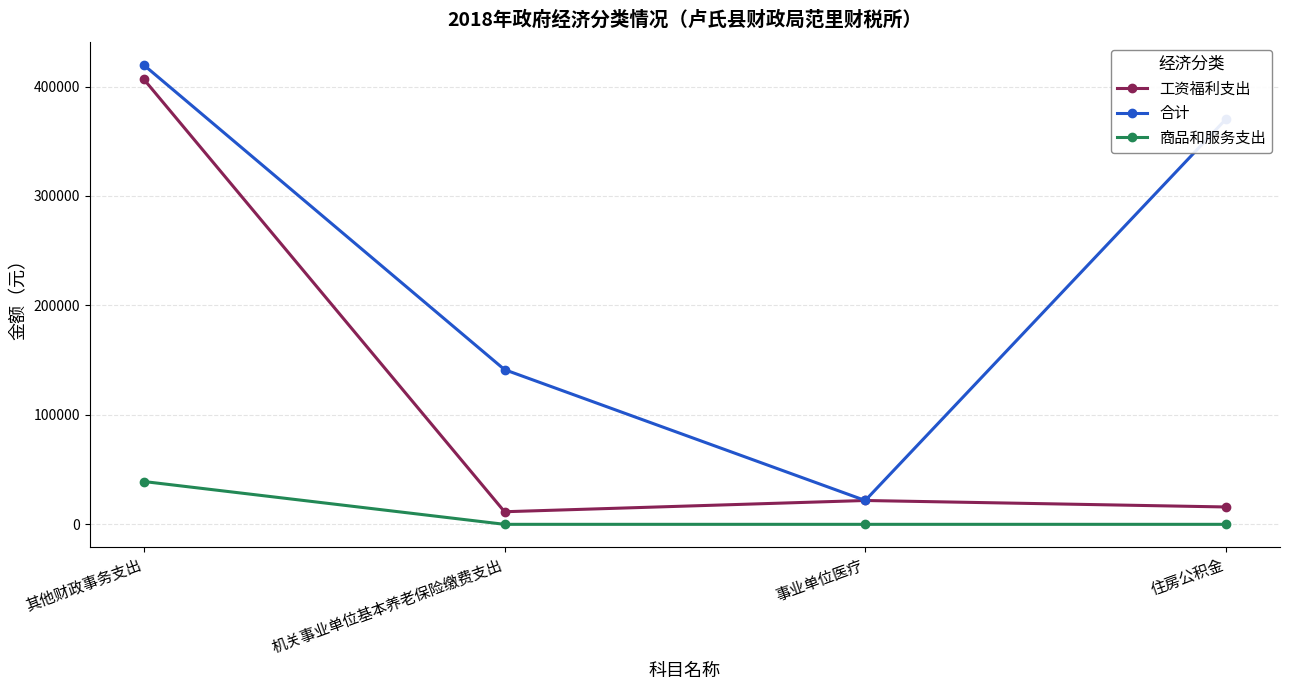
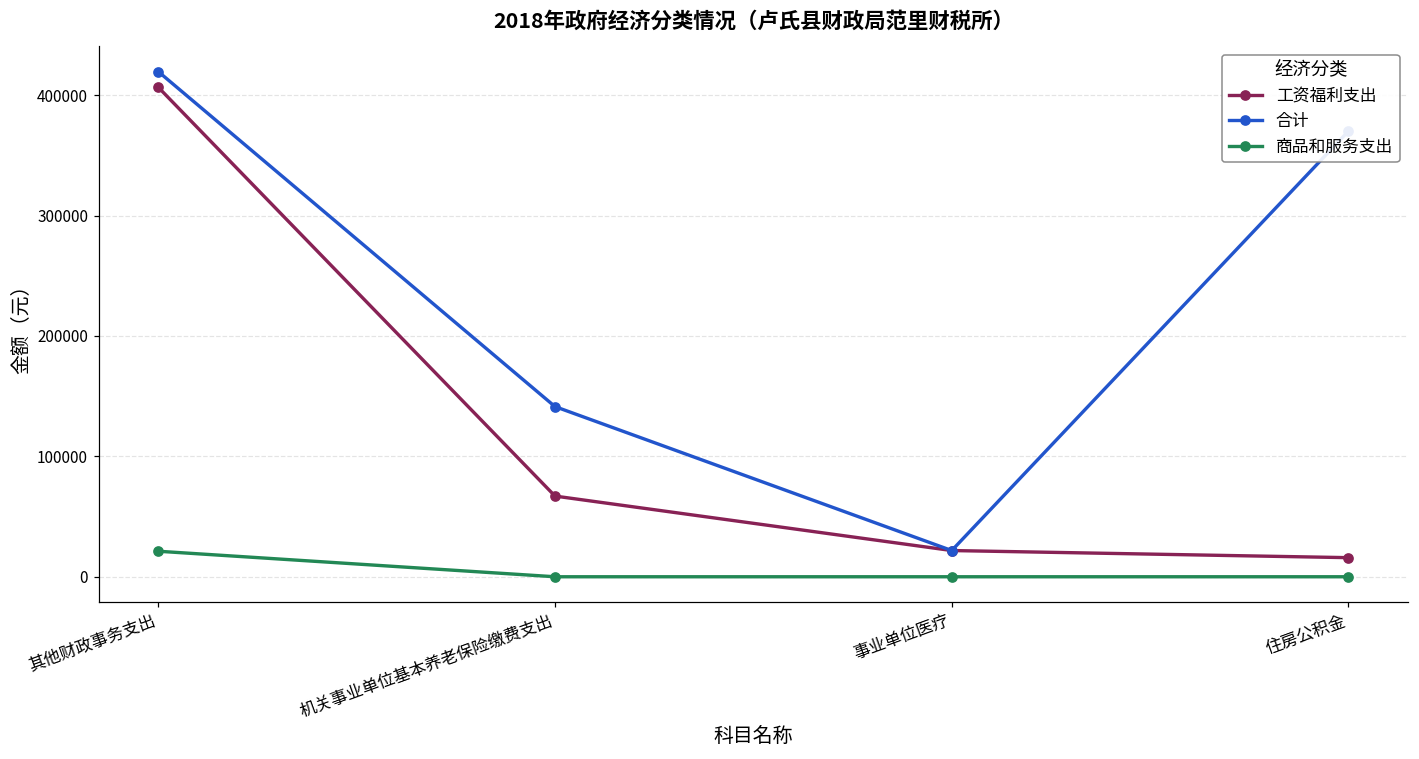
  {
    "工资福利支出": {
      "其他财政事务支出": 407000,
-     "机关事业单位基本养老保险缴费支出": 12000,
+     "机关事业单位基本养老保险缴费支出": 67000,
      "住房公积金": 16000
    },
    "合计": {
      "其他财政事务支出": 420000,
      "机关事业单位基本养老保险缴费支出": 141000
    },
    "商品和服务支出": {
-     "其他财政事务支出": 39000,
+     "其他财政事务支出": 21000,
      "机关事业单位基本养老保险缴费支出": 0,
      "事业单位医疗": 0,
      "住房公积金": 0
    }
  }
